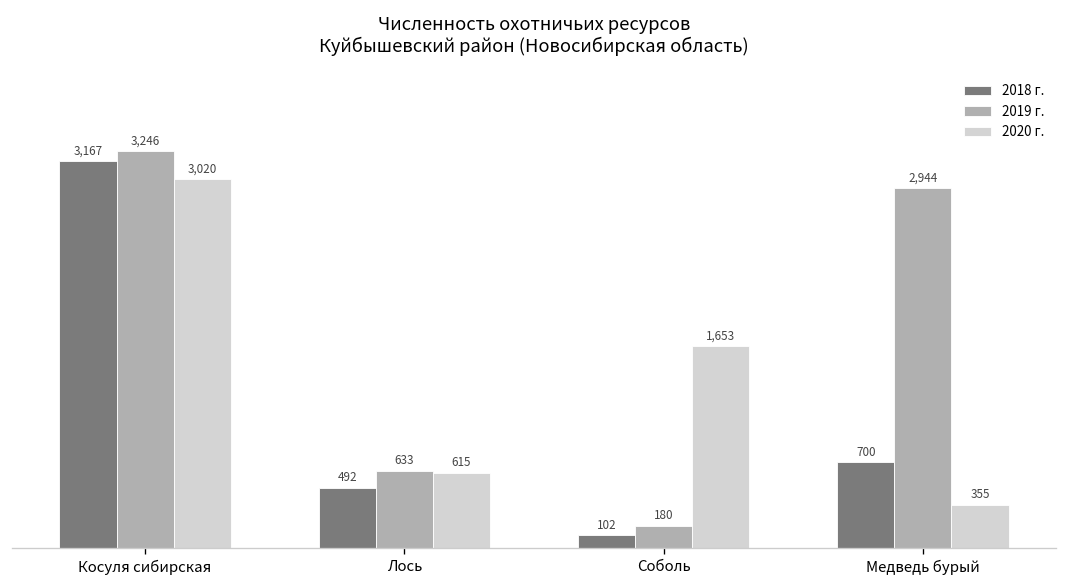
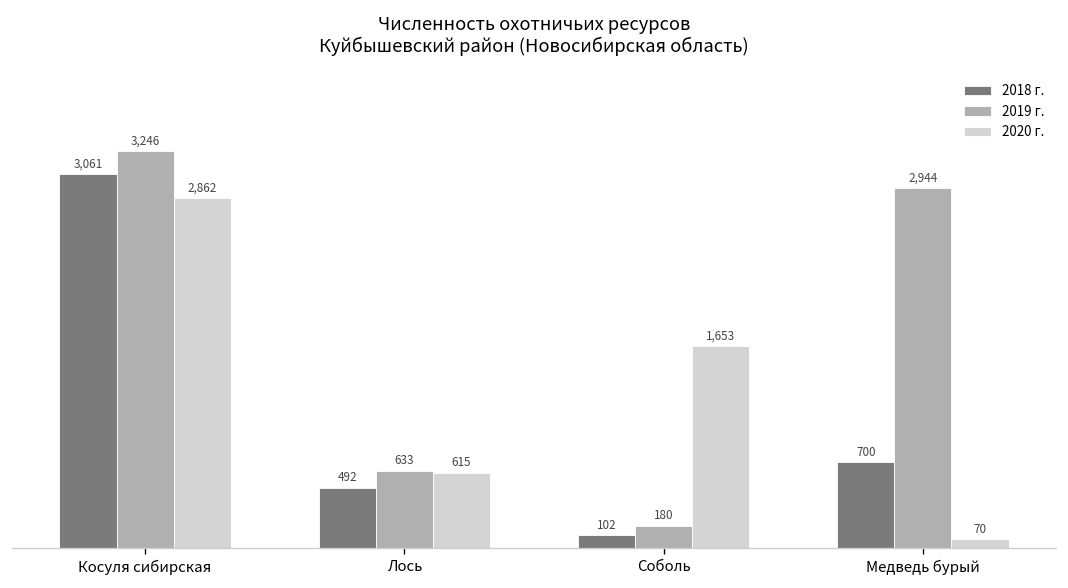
  {
    "2018 г.": {
-     "Косуля сибирская": "3,167",
+     "Косуля сибирская": "3,061",
      "Лось": "492",
      "Медведь бурый": "700"
    },
    "2019 г.": {
      "Косуля сибирская": "3,246",
      "Соболь": "180",
      "Медведь бурый": "2,944"
    },
    "2020 г.": {
-     "Косуля сибирская": "3,020",
+     "Косуля сибирская": "2,862",
      "Лось": "615",
      "Соболь": "1,653",
-     "Медведь бурый": "355"
+     "Медведь бурый": "70"
    }
  }
